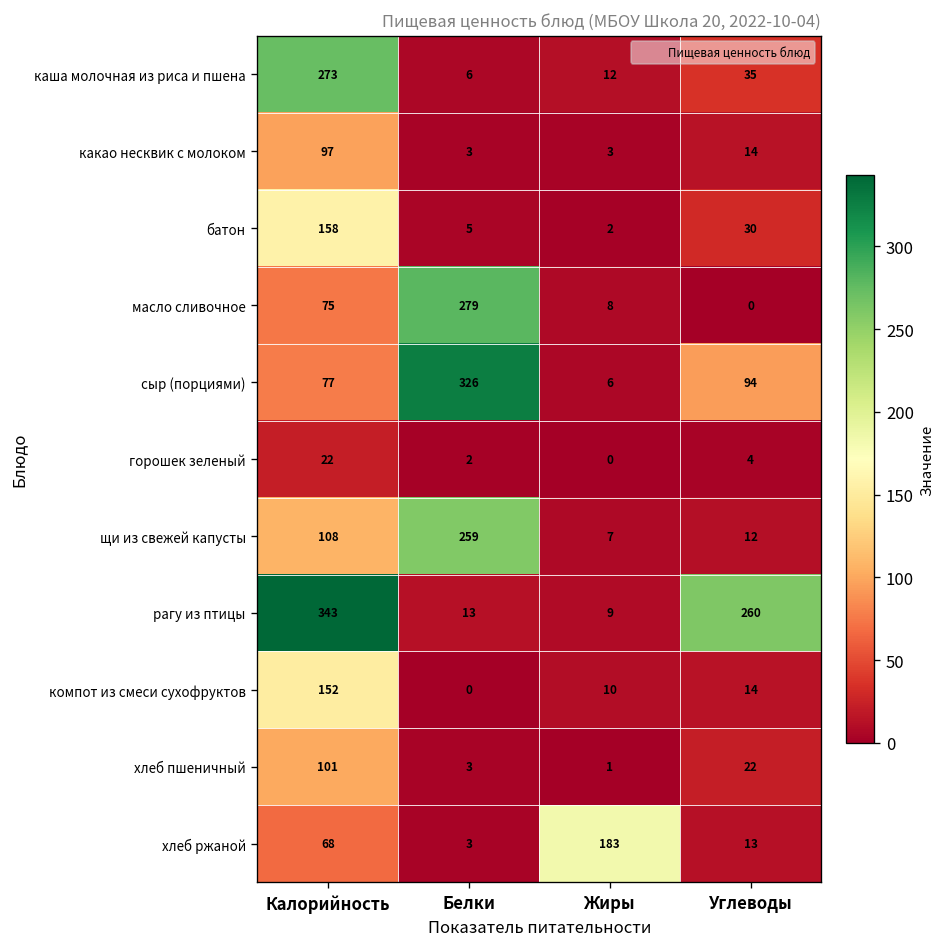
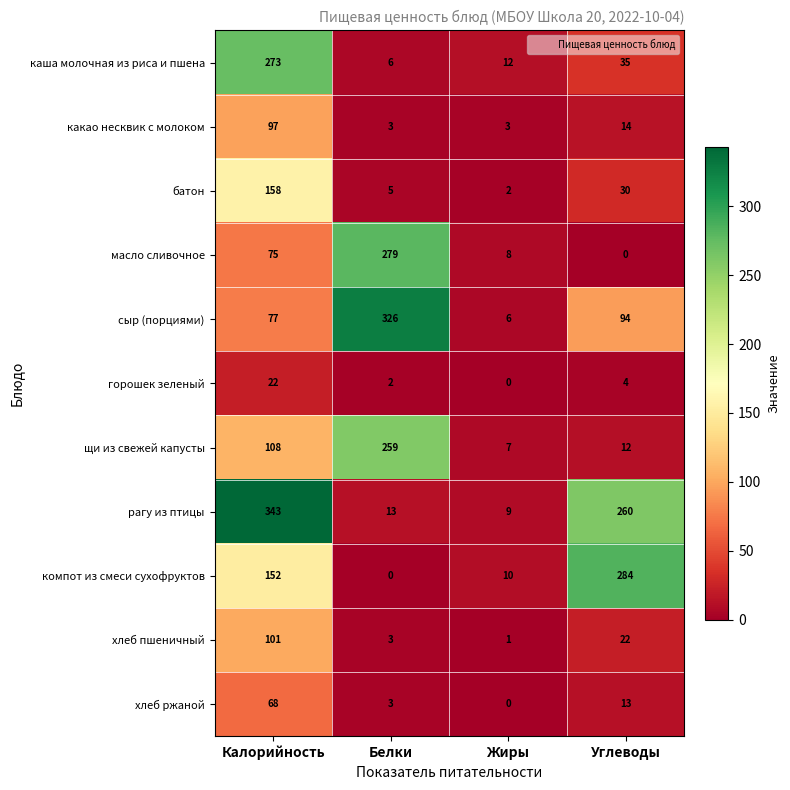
  {
    "каша молочная из риса и пшена": {
      "Калорийность": 273,
      "Белки": 6,
      "Жиры": 12,
      "Углеводы": 35
    },
    "какао несквик с молоком": {
      "Калорийность": 97,
      "Белки": 3,
      "Жиры": 3,
      "Углеводы": 14
    },
    "батон": {
      "Калорийность": 158,
      "Белки": 5,
      "Жиры": 2,
      "Углеводы": 30
    },
    "масло сливочное": {
      "Калорийность": 75,
      "Белки": 279,
      "Жиры": 8,
      "Углеводы": 0
    },
    "сыр (порциями)": {
      "Калорийность": 77,
      "Белки": 326,
      "Жиры": 6,
      "Углеводы": 94
    },
    "горошек зеленый": {
      "Калорийность": 22,
      "Белки": 2,
      "Жиры": 0,
      "Углеводы": 4
    },
    "щи из свежей капусты": {
      "Калорийность": 108,
      "Белки": 259,
      "Жиры": 7,
      "Углеводы": 12
    },
    "рагу из птицы": {
      "Калорийность": 343,
      "Белки": 13,
      "Жиры": 9,
      "Углеводы": 260
    },
    "компот из смеси сухофруктов": {
      "Калорийность": 152,
      "Белки": 0,
      "Жиры": 10,
-     "Углеводы": 14
+     "Углеводы": 284
    },
    "хлеб пшеничный": {
      "Калорийность": 101,
      "Белки": 3,
      "Жиры": 1,
      "Углеводы": 22
    },
    "хлеб ржаной": {
      "Калорийность": 68,
      "Белки": 3,
-     "Жиры": 183,
+     "Жиры": 0,
      "Углеводы": 13
    }
  }
